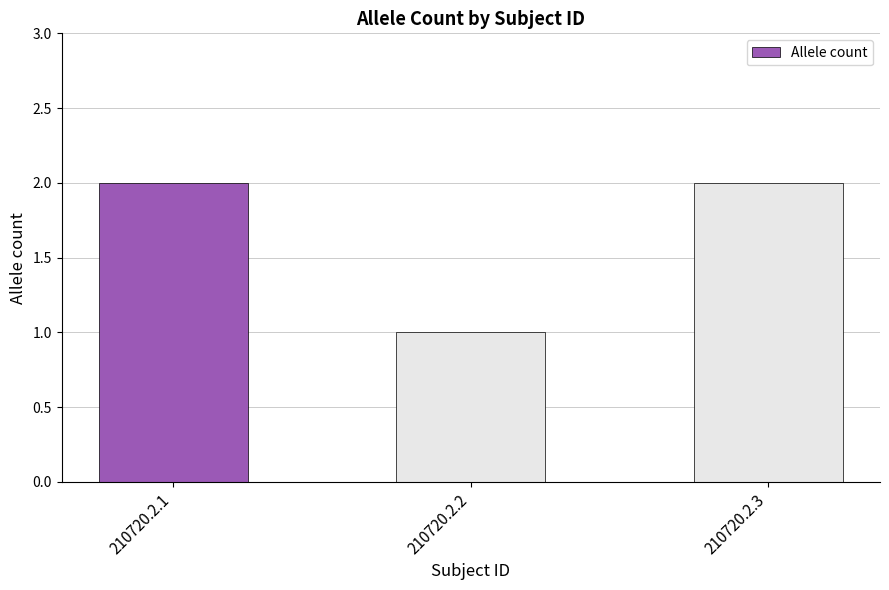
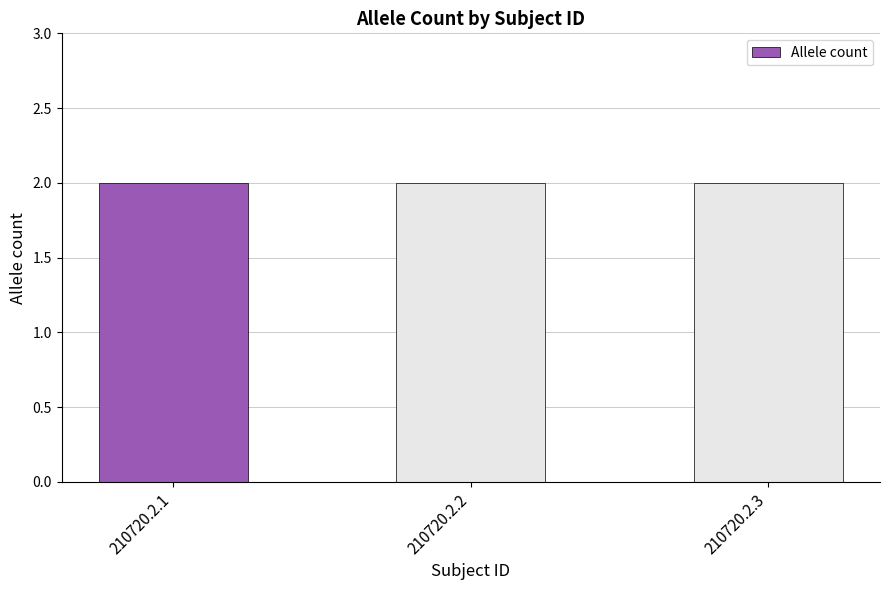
  {
    "210720.2.1": 2,
-   "210720.2.2": 1,
+   "210720.2.2": 2,
    "210720.2.3": 2
  }
